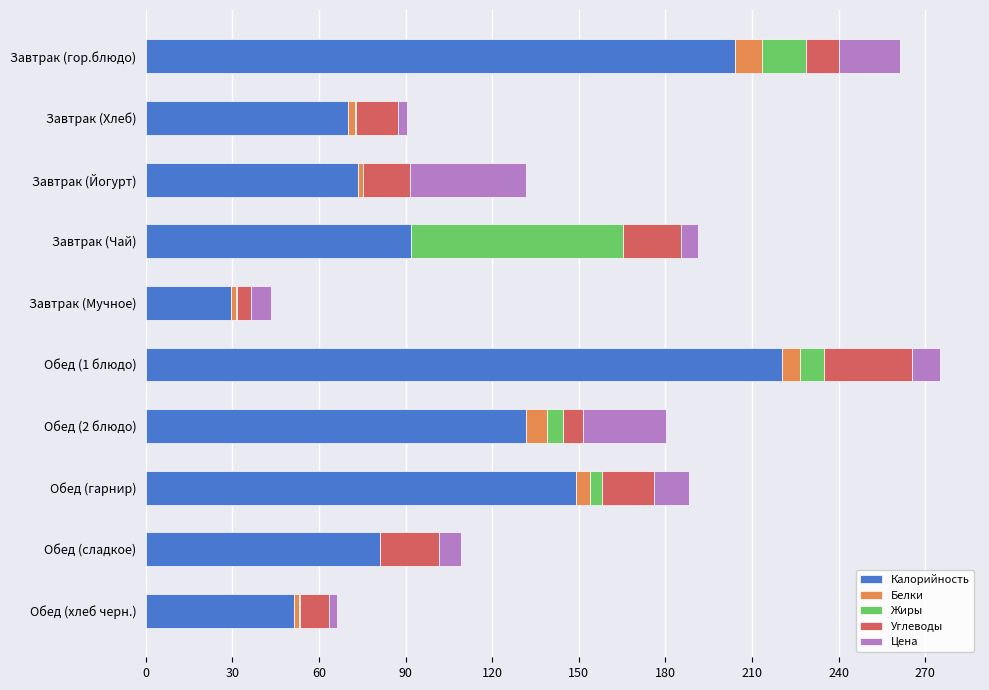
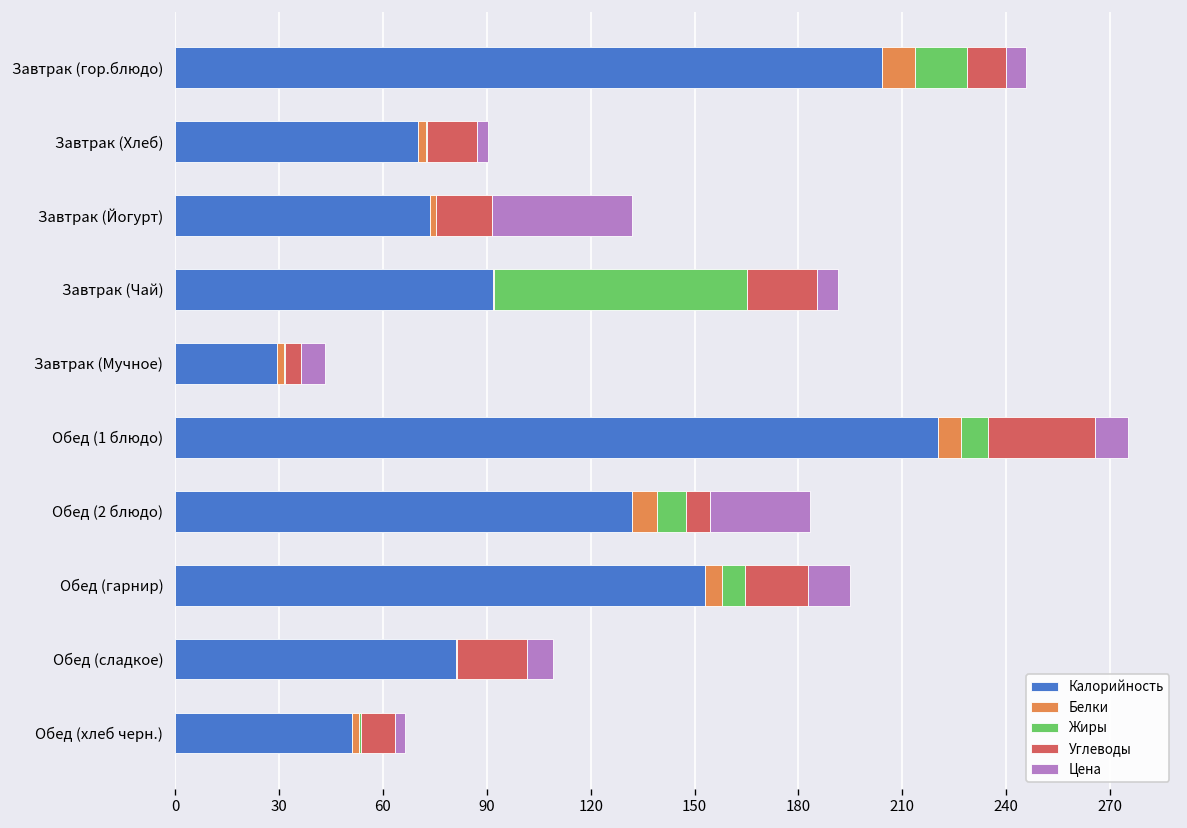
  {
    "Калорийность": {
      "Завтрак (гор.блюдо)": 204,
      "Завтрак (Хлеб)": 70,
      "Завтрак (Йогурт)": 74,
      "Завтрак (Чай)": 92,
      "Завтрак (Мучное)": 30,
      "Обед (1 блюдо)": 220,
      "Обед (2 блюдо)": 132,
-     "Обед (гарнир)": 149,
+     "Обед (гарнир)": 153,
      "Обед (сладкое)": 81,
      "Обед (хлеб черн.)": 51
    },
    "Жиры": {
      "Завтрак (гор.блюдо)": 15,
      "Завтрак (Чай)": 73,
      "Обед (1 блюдо)": 8,
-     "Обед (2 блюдо)": 5,
-     "Обед (гарнир)": 4,
+     "Обед (2 блюдо)": 8,
+     "Обед (гарнир)": 7,
      "Обед (сладкое)": 0
    },
    "Цена": {
-     "Завтрак (гор.блюдо)": 21,
+     "Завтрак (гор.блюдо)": 6,
      "Завтрак (Хлеб)": 3,
      "Завтрак (Йогурт)": 40,
      "Завтрак (Чай)": 6,
      "Завтрак (Мучное)": 7,
      "Обед (1 блюдо)": 10,
      "Обед (2 блюдо)": 29,
      "Обед (гарнир)": 12,
      "Обед (сладкое)": 8,
      "Обед (хлеб черн.)": 3
    }
  }
